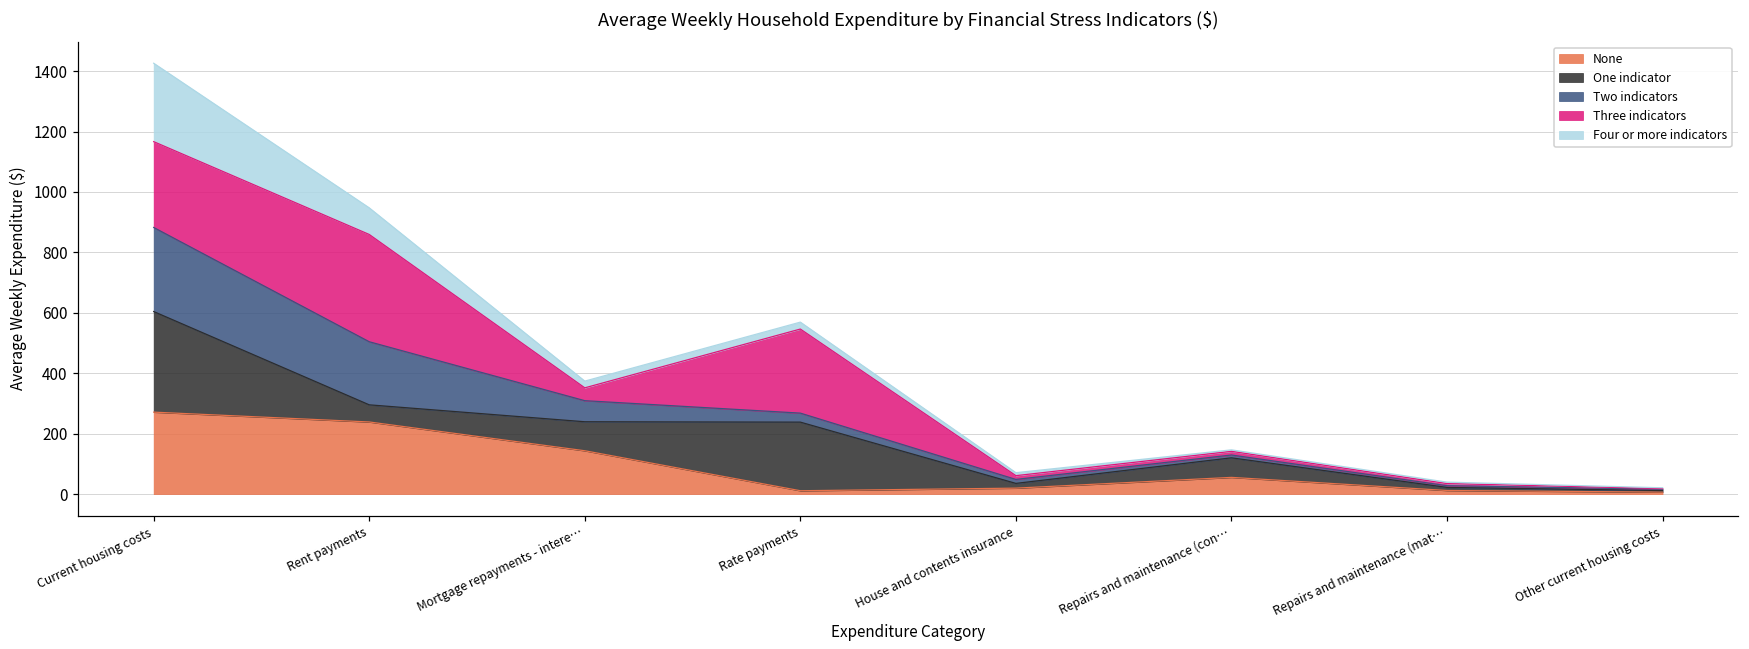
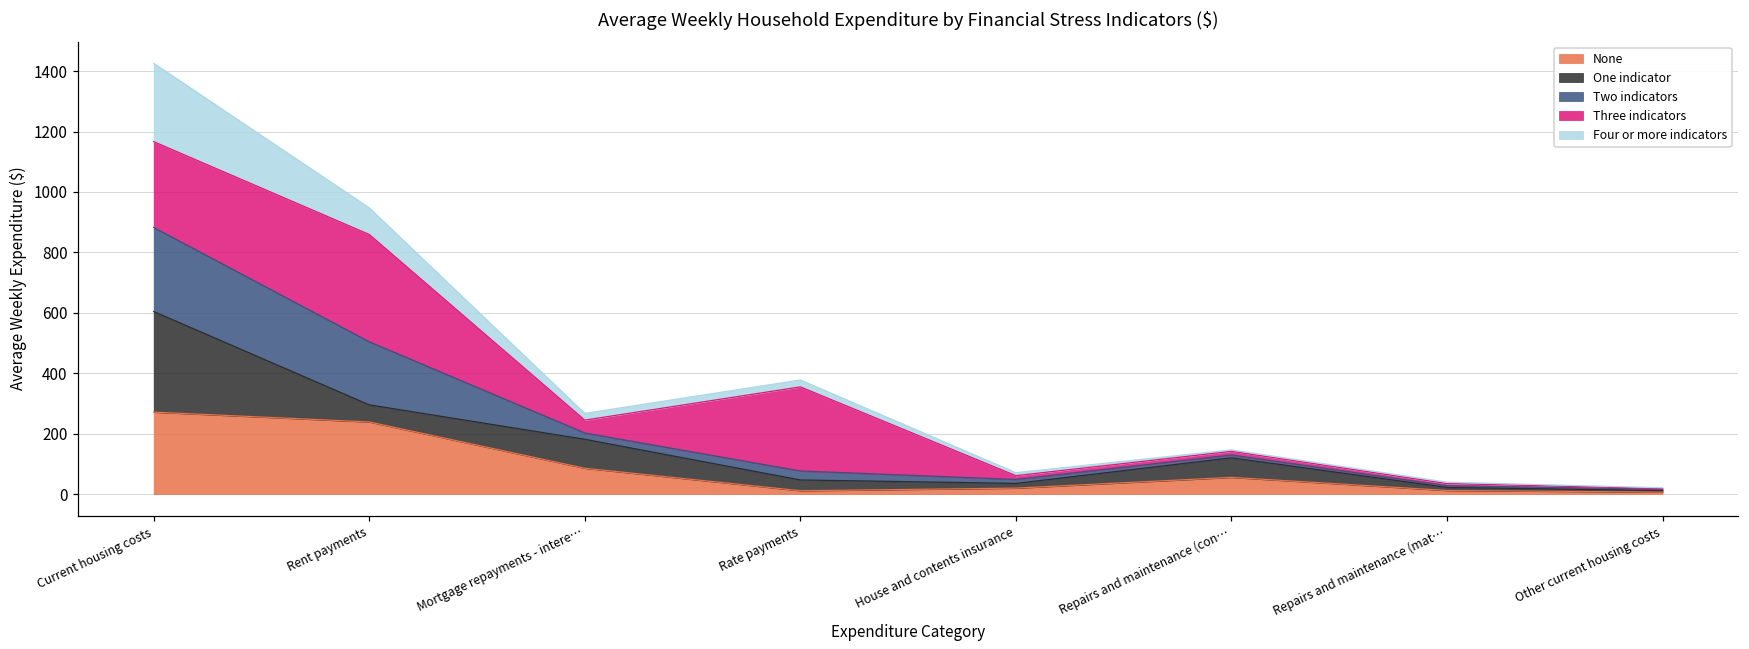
  {
    "None": {
      "Current housing costs": 270,
      "Rent payments": 240,
-     "Mortgage repayments - intere…": 140,
+     "Mortgage repayments - intere…": 90,
      "Rate payments": 10,
      "House and contents insurance": 20,
      "Repairs and maintenance (con…": 60,
      "Repairs and maintenance (mat…": 10
    },
    "One indicator": {
      "Current housing costs": 330,
      "Rent payments": 60,
      "Mortgage repayments - intere…": 100,
-     "Rate payments": 230,
+     "Rate payments": 40,
      "House and contents insurance": 20,
      "Repairs and maintenance (con…": 60
    },
    "Two indicators": {
      "Current housing costs": 280,
      "Rent payments": 210,
-     "Mortgage repayments - intere…": 70,
+     "Mortgage repayments - intere…": 20,
      "Rate payments": 30,
      "House and contents insurance": 10,
      "Repairs and maintenance (con…": 10
    },
    "Three indicators": {
      "Current housing costs": 280,
      "Rent payments": 360,
      "Mortgage repayments - intere…": 40,
      "Rate payments": 280,
      "House and contents insurance": 10
    },
    "Four or more indicators": {
      "Current housing costs": 260,
      "Rent payments": 90,
      "Mortgage repayments - intere…": 20,
      "Rate payments": 20,
      "House and contents insurance": 10
    }
  }
